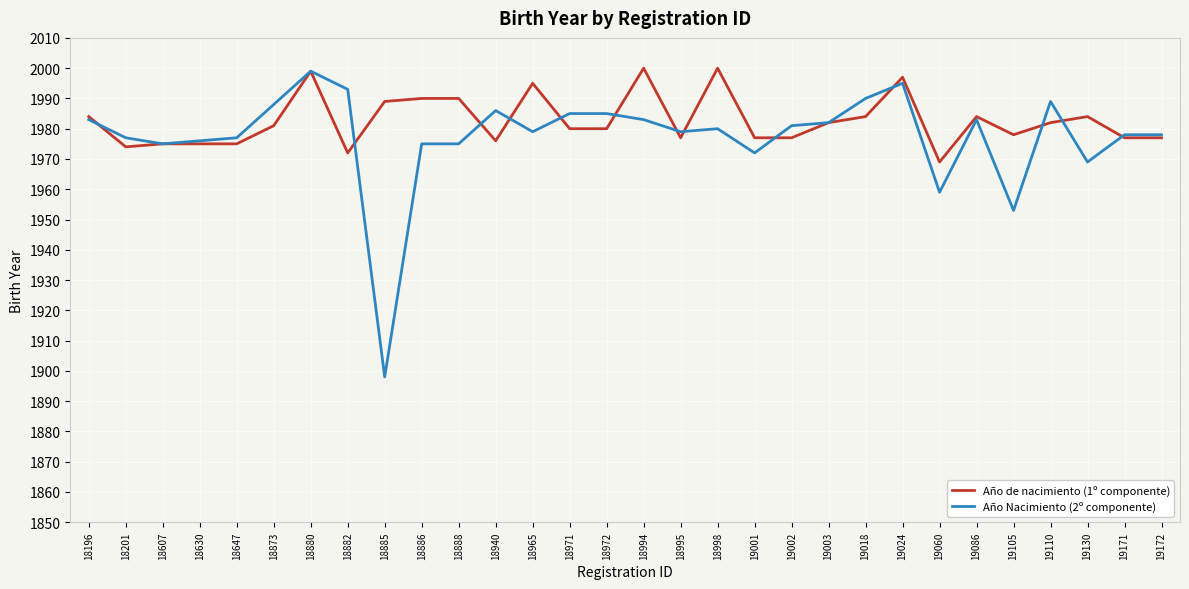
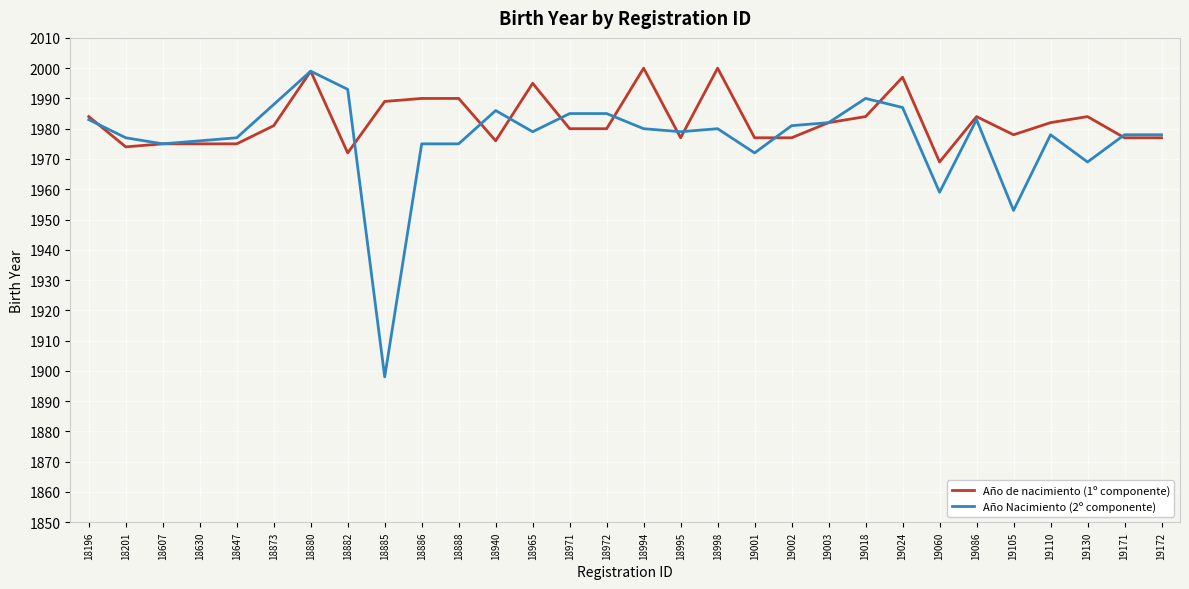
  {
    "Año de nacimiento (1º componente)": {
      "18196": 1984,
      "18201": 1974,
      "18630": 1975,
      "18647": 1975,
      "18873": 1981,
      "18882": 1972,
      "18885": 1989,
      "18886": 1990,
      "18888": 1990,
      "18940": 1976,
      "18965": 1995,
      "18971": 1980,
      "18972": 1980,
      "18994": 2000,
      "18995": 1977,
      "18998": 2000,
      "19001": 1977,
      "19002": 1977,
      "19018": 1984,
      "19024": 1997,
      "19060": 1969,
      "19086": 1984,
      "19105": 1978,
      "19110": 1982,
      "19130": 1984,
      "19171": 1977,
      "19172": 1977
    },
    "Año Nacimiento (2º componente)": {
      "18196": 1983,
      "18201": 1977,
      "18630": 1976,
      "18647": 1977,
      "18873": 1988,
      "18882": 1993,
      "18885": 1898,
      "18886": 1975,
      "18888": 1975,
      "18940": 1986,
      "18965": 1979,
      "18971": 1985,
      "18972": 1985,
-     "18994": 1983,
+     "18994": 1980,
      "18995": 1979,
      "18998": 1980,
      "19001": 1972,
      "19002": 1981,
      "19018": 1990,
-     "19024": 1995,
+     "19024": 1987,
      "19060": 1959,
      "19086": 1983,
      "19105": 1953,
-     "19110": 1989,
+     "19110": 1978,
      "19130": 1969,
      "19171": 1978,
      "19172": 1978
    }
  }
